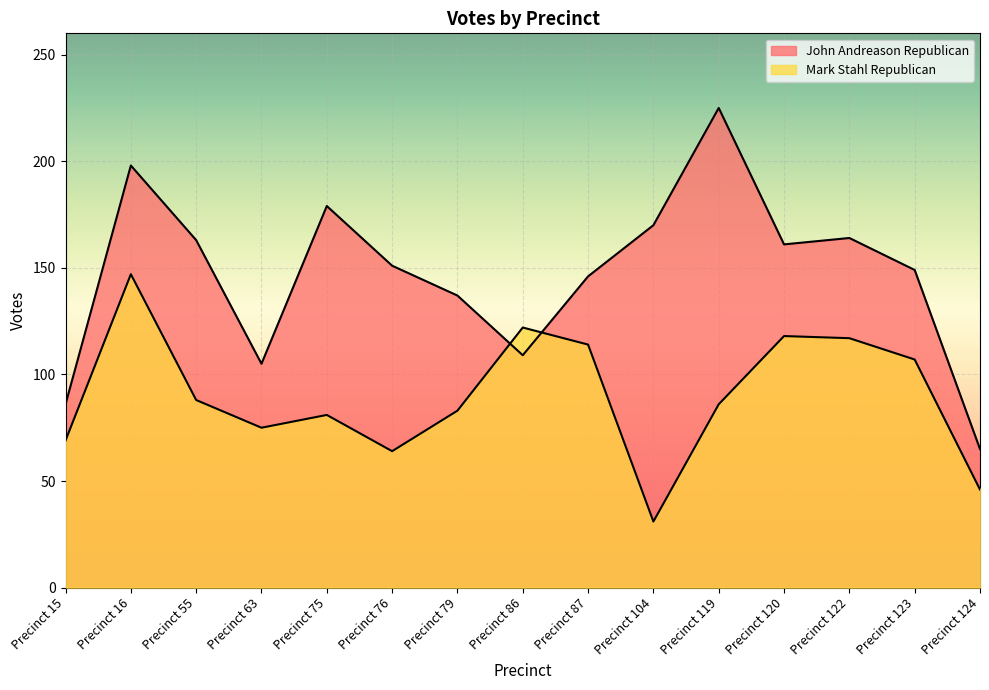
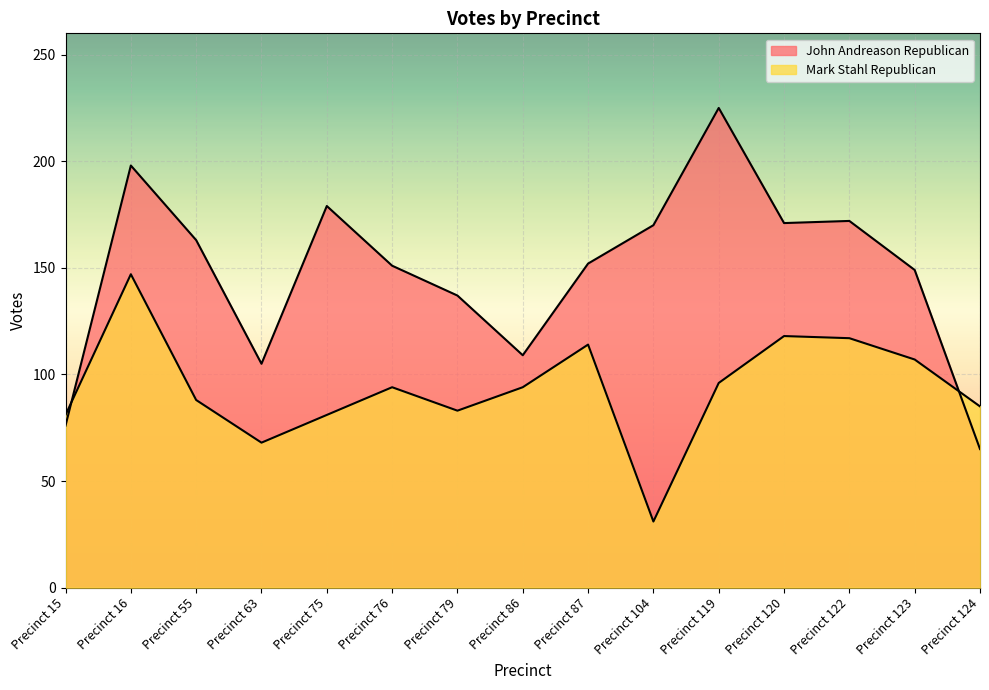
  {
    "John Andreason Republican": {
-     "Precinct 15": 86,
+     "Precinct 15": 76,
      "Precinct 16": 198,
      "Precinct 55": 163,
      "Precinct 63": 105,
      "Precinct 75": 179,
      "Precinct 76": 151,
      "Precinct 79": 137,
      "Precinct 86": 109,
-     "Precinct 87": 146,
+     "Precinct 87": 152,
      "Precinct 104": 170,
      "Precinct 119": 225,
-     "Precinct 120": 161,
-     "Precinct 122": 164,
+     "Precinct 120": 171,
+     "Precinct 122": 172,
      "Precinct 123": 149,
      "Precinct 124": 65
    },
    "Mark Stahl Republican": {
-     "Precinct 15": 69,
+     "Precinct 15": 81,
      "Precinct 16": 147,
      "Precinct 55": 88,
-     "Precinct 63": 75,
+     "Precinct 63": 68,
      "Precinct 75": 81,
-     "Precinct 76": 64,
+     "Precinct 76": 94,
      "Precinct 79": 83,
-     "Precinct 86": 122,
+     "Precinct 86": 94,
      "Precinct 87": 114,
      "Precinct 104": 31,
-     "Precinct 119": 86,
+     "Precinct 119": 96,
      "Precinct 120": 118,
      "Precinct 122": 117,
      "Precinct 123": 107,
-     "Precinct 124": 46
+     "Precinct 124": 85
    }
  }
